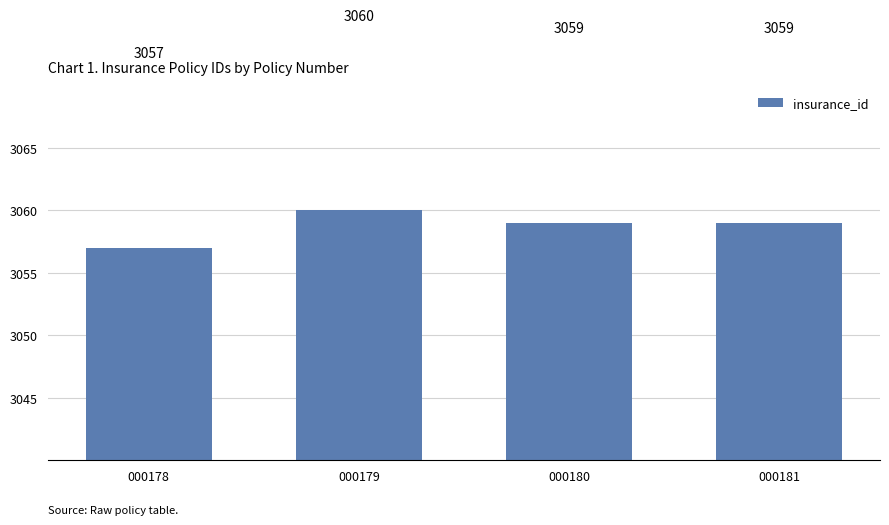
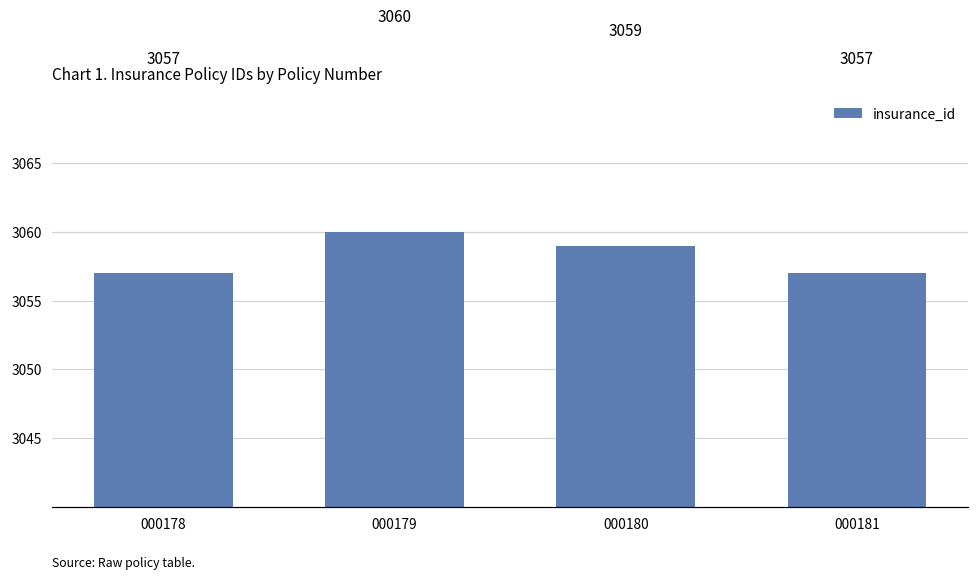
  {
-   "000181": 3059
+   "000181": 3057
  }
